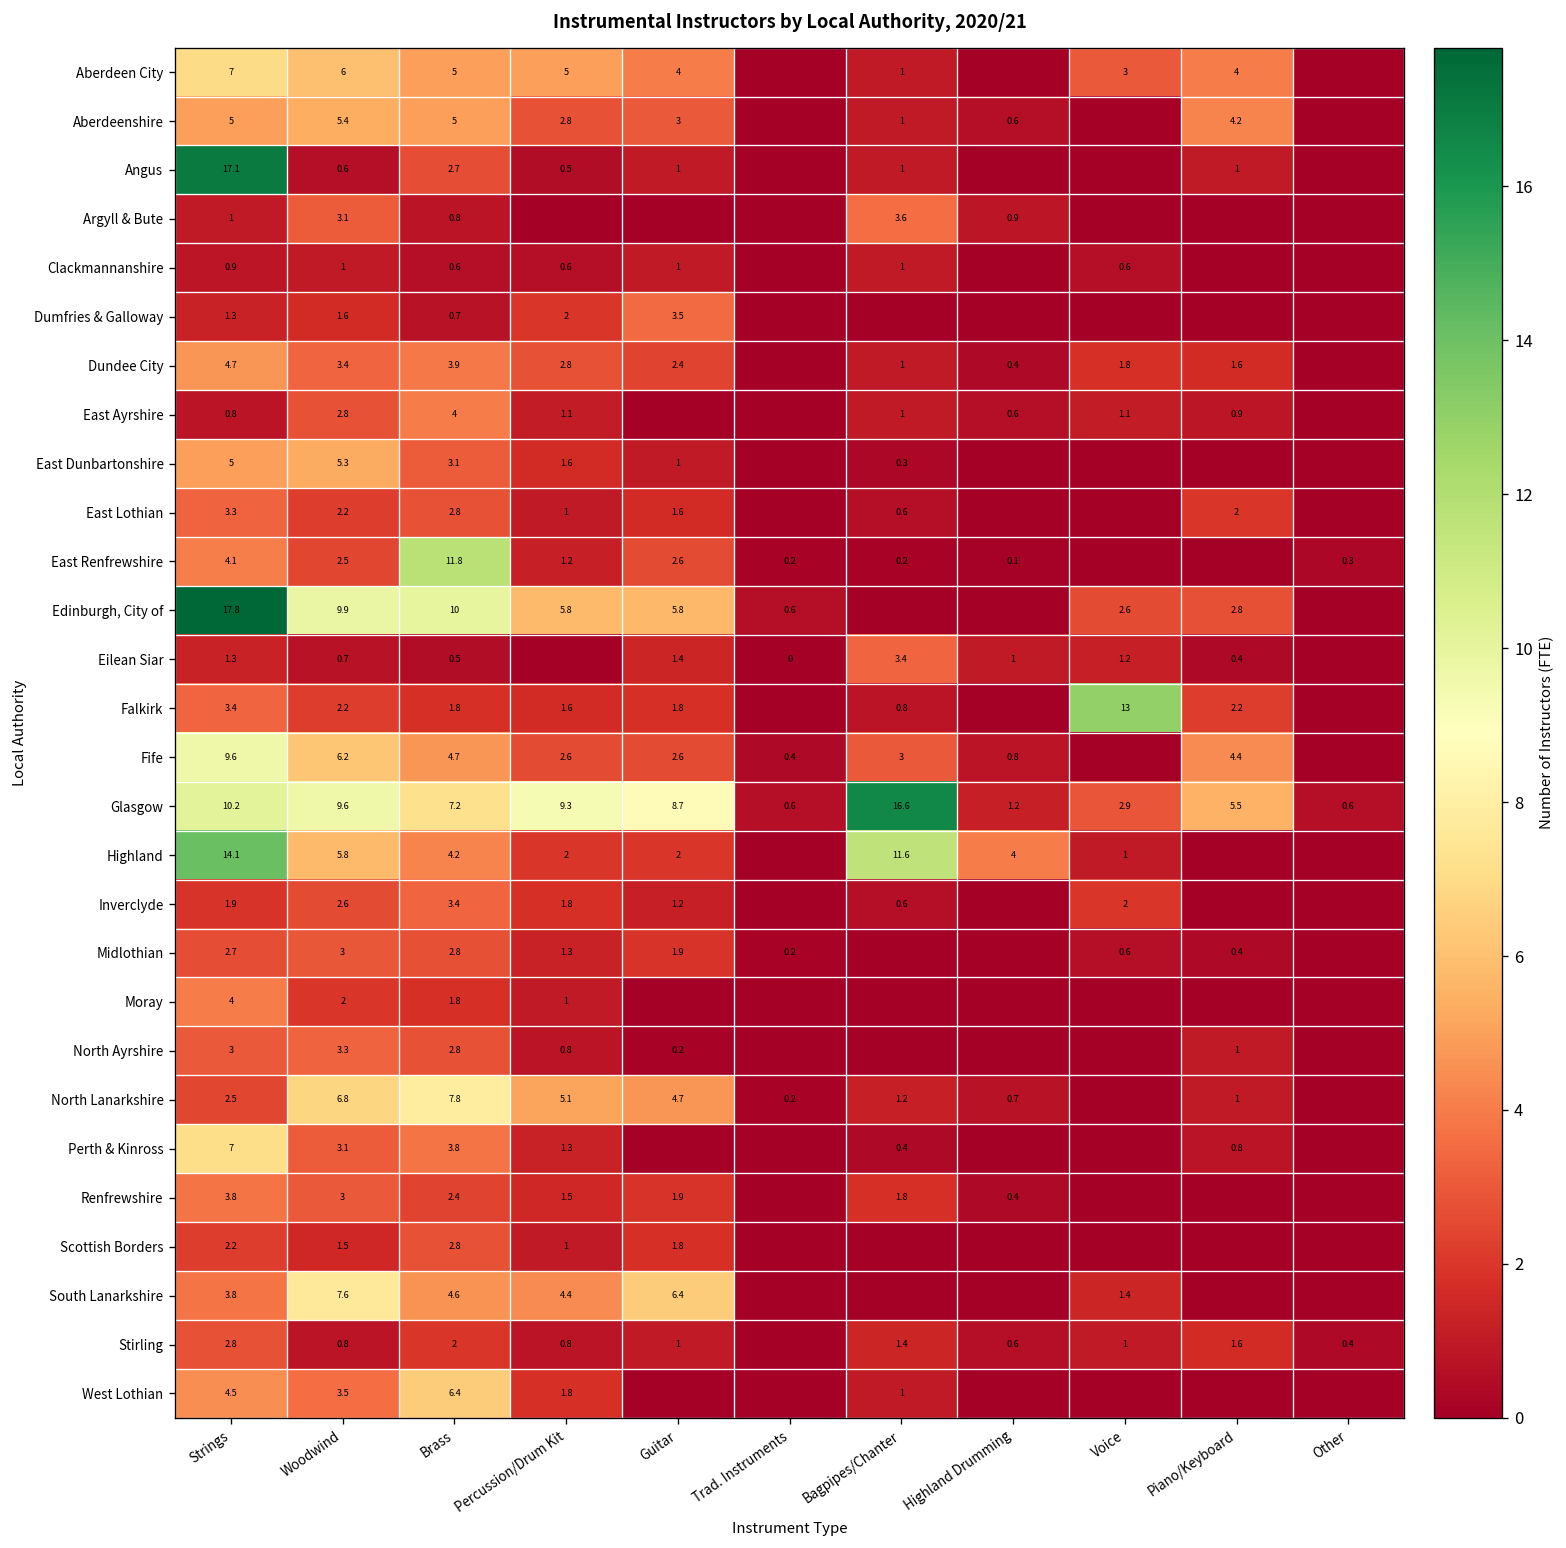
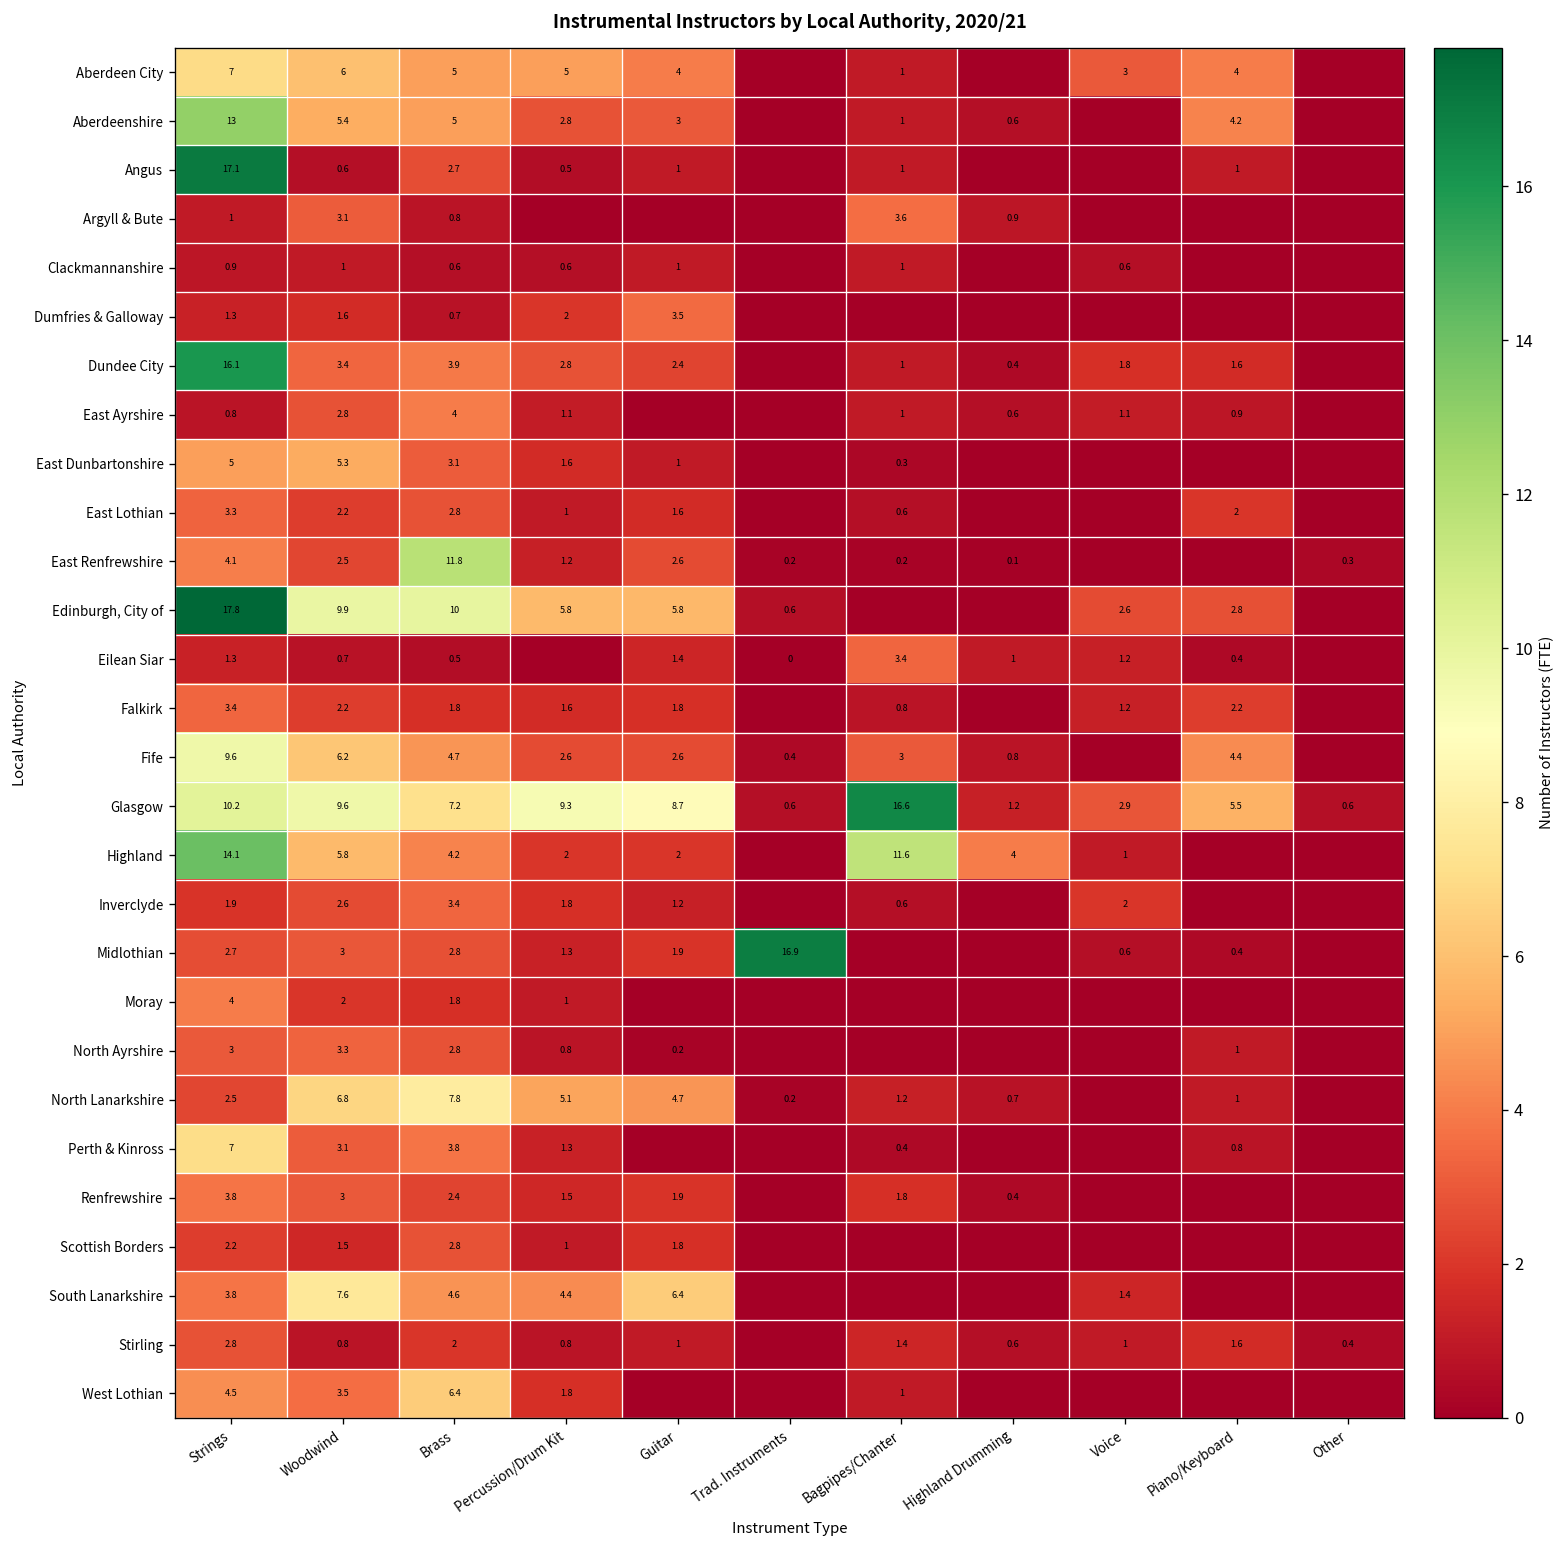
  {
    "Aberdeenshire": {
-     "Strings": 5,
+     "Strings": 13,
      "Woodwind": 5.4,
      "Brass": 5,
      "Percussion/Drum Kit": 2.8,
      "Guitar": 3,
      "Bagpipes/Chanter": 1,
      "Highland Drumming": 0.6,
      "Piano/Keyboard": 4.2
    },
    "Dundee City": {
-     "Strings": 4.7,
+     "Strings": 16.1,
      "Woodwind": 3.4,
      "Brass": 3.9,
      "Percussion/Drum Kit": 2.8,
      "Guitar": 2.4,
      "Bagpipes/Chanter": 1,
      "Highland Drumming": 0.4,
      "Voice": 1.8,
      "Piano/Keyboard": 1.6
    },
    "Falkirk": {
      "Strings": 3.4,
      "Woodwind": 2.2,
      "Brass": 1.8,
      "Percussion/Drum Kit": 1.6,
      "Guitar": 1.8,
      "Bagpipes/Chanter": 0.8,
-     "Voice": 13,
+     "Voice": 1.2,
      "Piano/Keyboard": 2.2
    },
    "Midlothian": {
      "Strings": 2.7,
      "Woodwind": 3,
      "Brass": 2.8,
      "Percussion/Drum Kit": 1.3,
      "Guitar": 1.9,
-     "Trad. Instruments": 0.2,
+     "Trad. Instruments": 16.9,
      "Voice": 0.6,
      "Piano/Keyboard": 0.4
    }
  }
